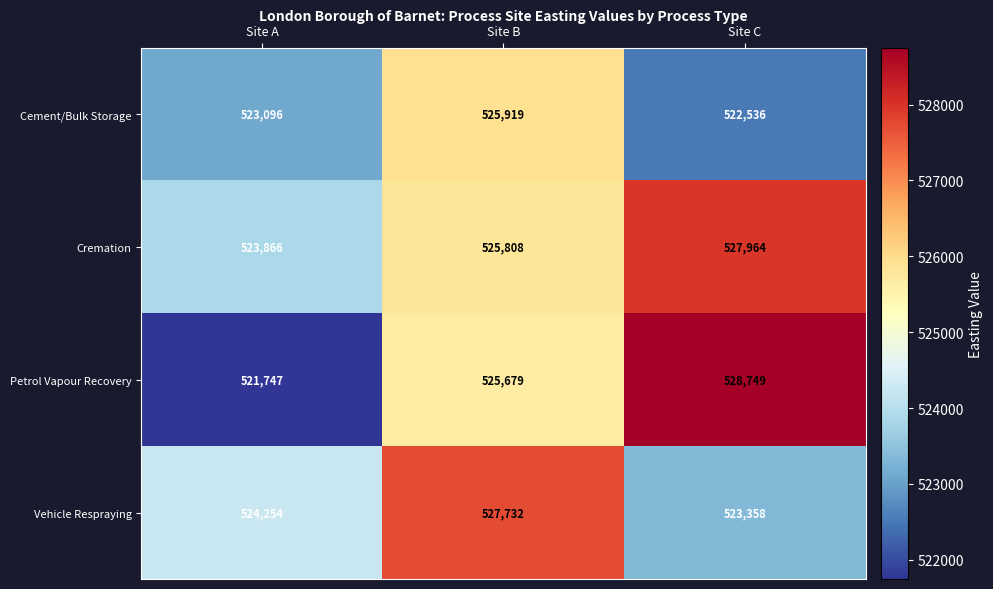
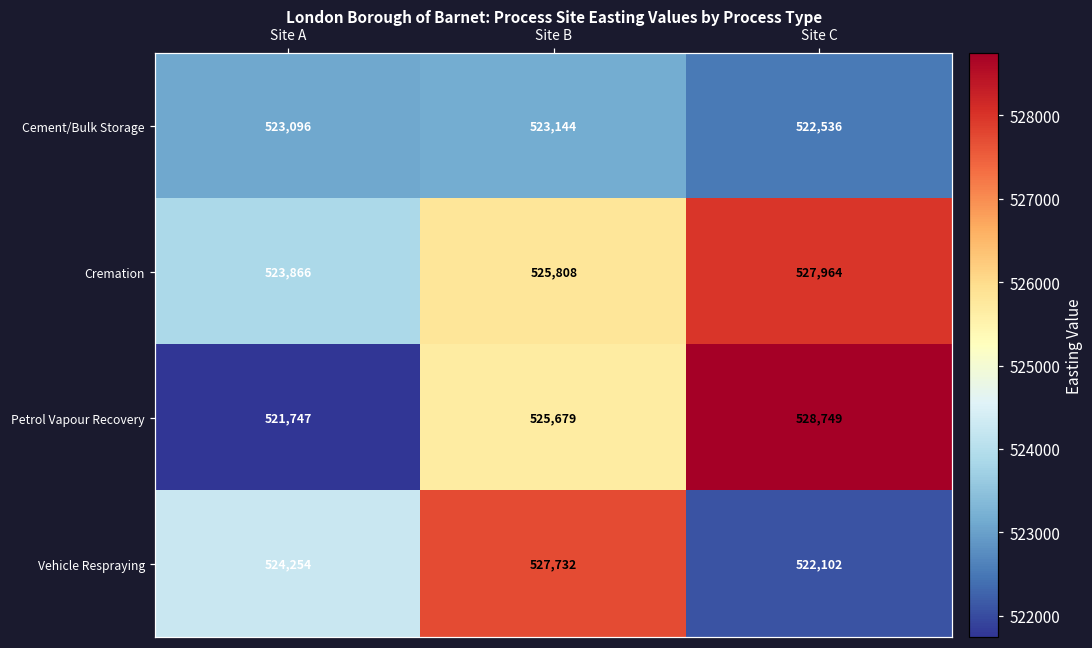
  {
    "Cement/Bulk Storage": {
      "Site A": "523,096",
-     "Site B": "525,919",
+     "Site B": "523,144",
      "Site C": "522,536"
    },
    "Cremation": {
      "Site A": "523,866",
      "Site B": "525,808",
      "Site C": "527,964"
    },
    "Petrol Vapour Recovery": {
      "Site A": "521,747",
      "Site B": "525,679",
      "Site C": "528,749"
    },
    "Vehicle Respraying": {
      "Site A": "524,254",
      "Site B": "527,732",
-     "Site C": "523,358"
+     "Site C": "522,102"
    }
  }
